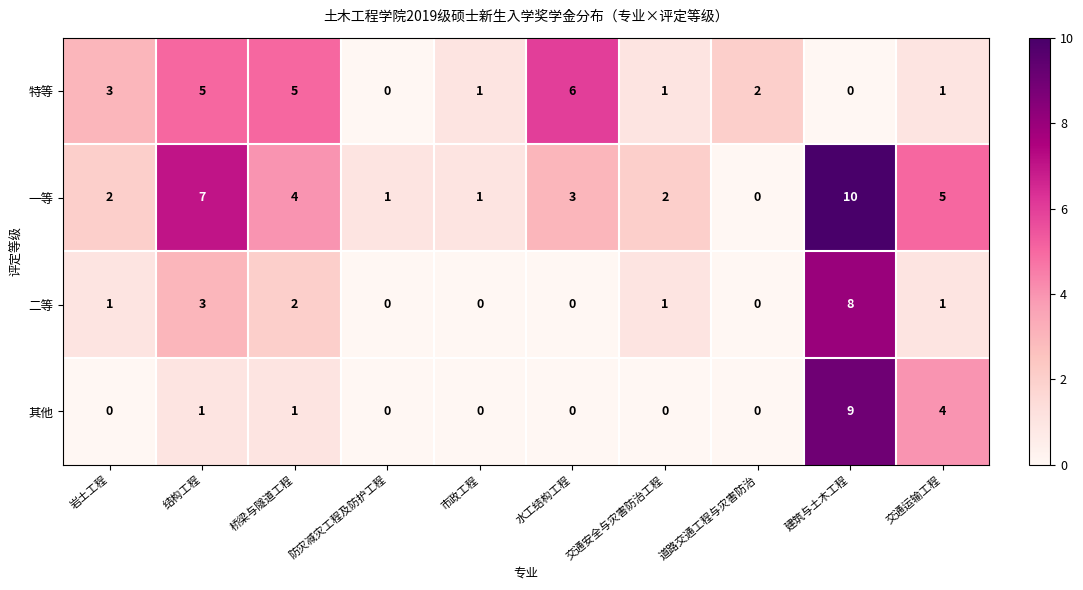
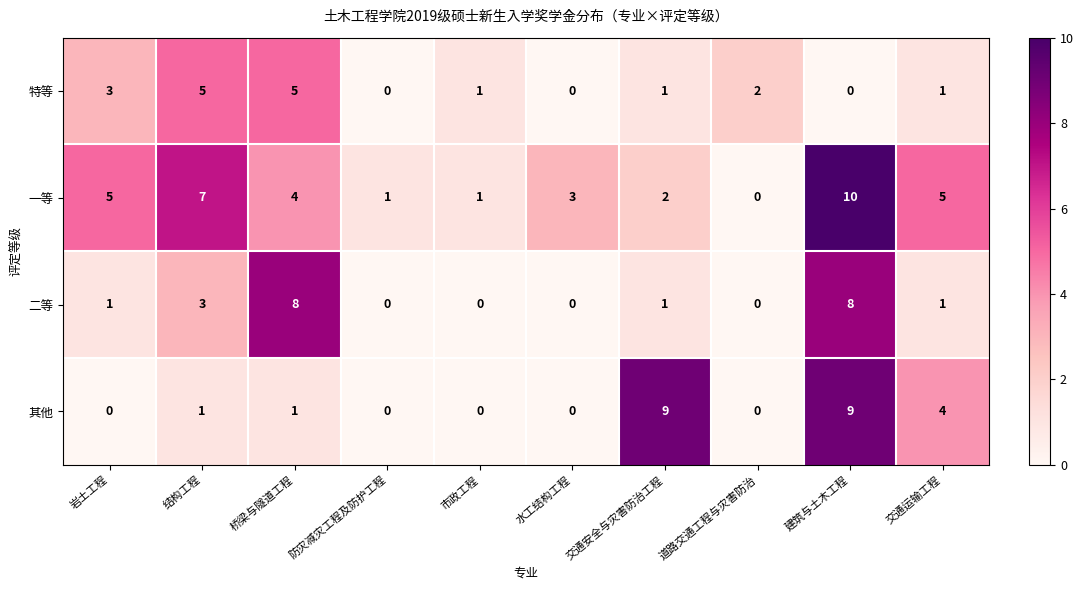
  {
    "特等": {
      "岩土工程": 3,
      "结构工程": 5,
      "桥梁与隧道工程": 5,
      "防灾减灾工程及防护工程": 0,
      "市政工程": 1,
-     "水工结构工程": 6,
+     "水工结构工程": 0,
      "交通安全与灾害防治工程": 1,
      "道路交通工程与灾害防治": 2,
      "建筑与土木工程": 0,
      "交通运输工程": 1
    },
    "一等": {
-     "岩土工程": 2,
+     "岩土工程": 5,
      "结构工程": 7,
      "桥梁与隧道工程": 4,
      "防灾减灾工程及防护工程": 1,
      "市政工程": 1,
      "水工结构工程": 3,
      "交通安全与灾害防治工程": 2,
      "道路交通工程与灾害防治": 0,
      "建筑与土木工程": 10,
      "交通运输工程": 5
    },
    "二等": {
      "岩土工程": 1,
      "结构工程": 3,
-     "桥梁与隧道工程": 2,
+     "桥梁与隧道工程": 8,
      "防灾减灾工程及防护工程": 0,
      "市政工程": 0,
      "水工结构工程": 0,
      "交通安全与灾害防治工程": 1,
      "道路交通工程与灾害防治": 0,
      "建筑与土木工程": 8,
      "交通运输工程": 1
    },
    "其他": {
      "岩土工程": 0,
      "结构工程": 1,
      "桥梁与隧道工程": 1,
      "防灾减灾工程及防护工程": 0,
      "市政工程": 0,
      "水工结构工程": 0,
-     "交通安全与灾害防治工程": 0,
+     "交通安全与灾害防治工程": 9,
      "道路交通工程与灾害防治": 0,
      "建筑与土木工程": 9,
      "交通运输工程": 4
    }
  }
